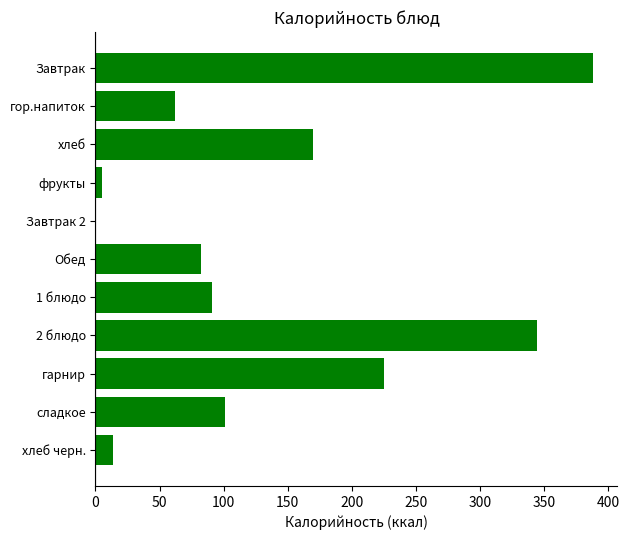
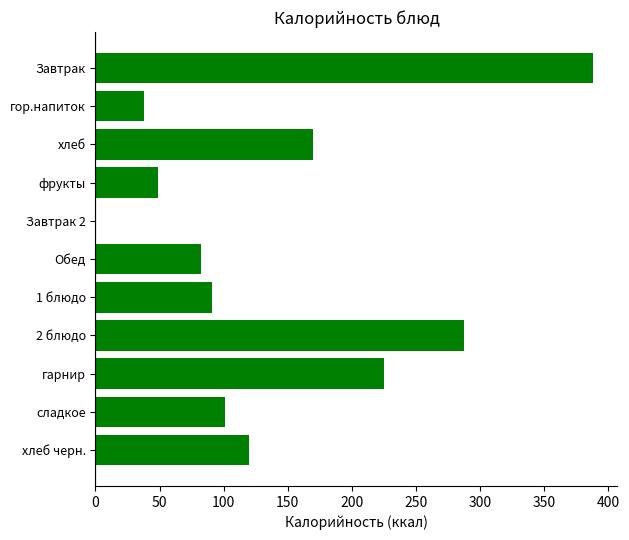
  {
    "Завтрак": 388,
-   "гор.напиток": 62,
+   "гор.напиток": 38,
    "хлеб": 170,
-   "фрукты": 5,
+   "фрукты": 49,
    "Завтрак 2": 0,
    "Обед": 82,
    "1 блюдо": 91,
-   "2 блюдо": 345,
+   "2 блюдо": 288,
    "гарнир": 225,
    "сладкое": 101,
-   "хлеб черн.": 14
+   "хлеб черн.": 120
  }
